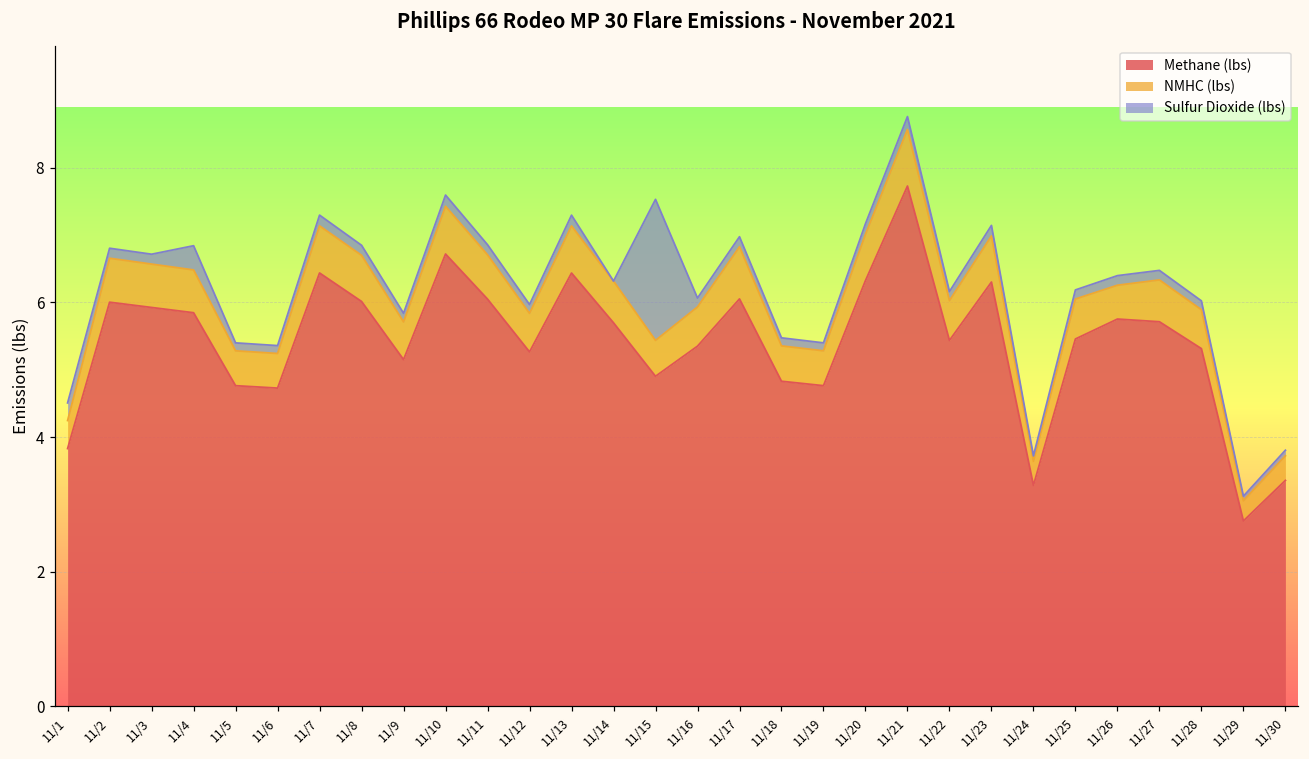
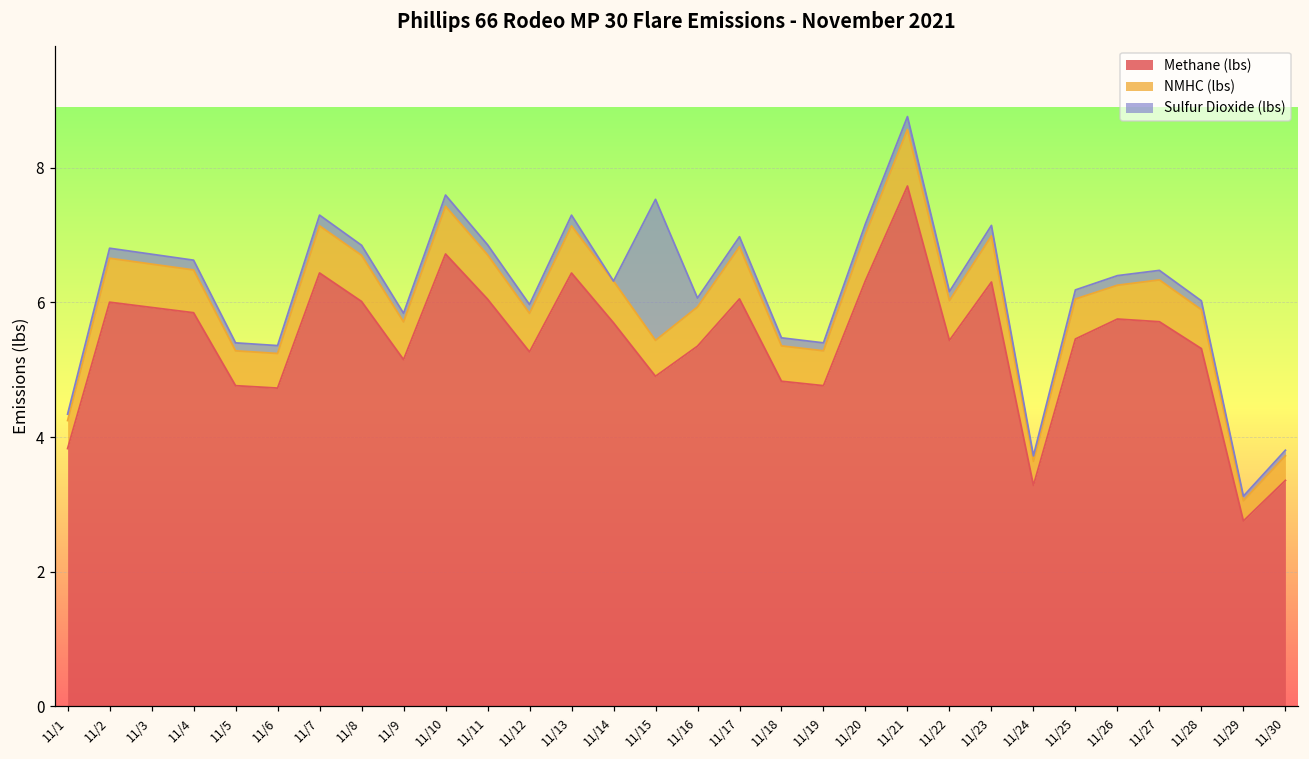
  {
    "Methane (lbs)": {
      "11/1": 3.8,
      "11/2": 6.0,
      "11/3": 5.9,
      "11/4": 5.8,
      "11/5": 4.8,
      "11/6": 4.7,
      "11/7": 6.4,
      "11/8": 6.0,
      "11/9": 5.2,
      "11/10": 6.7,
      "11/11": 6.0,
      "11/12": 5.3,
      "11/13": 6.4,
      "11/14": 5.7,
      "11/15": 4.9,
      "11/16": 5.4,
      "11/17": 6.1,
      "11/18": 4.8,
      "11/19": 4.8,
      "11/20": 6.3,
      "11/21": 7.7,
      "11/22": 5.4,
      "11/23": 6.3,
      "11/24": 3.3,
      "11/25": 5.5,
      "11/26": 5.8,
      "11/27": 5.7,
      "11/28": 5.3,
      "11/29": 2.8,
      "11/30": 3.4
    },
    "NMHC (lbs)": {
      "11/1": 0.4,
      "11/2": 0.7,
      "11/3": 0.6,
      "11/4": 0.6,
      "11/5": 0.5,
      "11/6": 0.5,
      "11/7": 0.7,
      "11/8": 0.7,
      "11/9": 0.6,
      "11/10": 0.7,
      "11/11": 0.7,
      "11/12": 0.6,
      "11/13": 0.7,
      "11/15": 0.5,
      "11/16": 0.6,
      "11/17": 0.8,
      "11/18": 0.5,
      "11/19": 0.5,
      "11/20": 0.7,
      "11/21": 0.8,
      "11/22": 0.6,
      "11/23": 0.7,
      "11/24": 0.4,
      "11/25": 0.6,
      "11/26": 0.5,
      "11/27": 0.6,
      "11/28": 0.6,
      "11/29": 0.3,
      "11/30": 0.4
    },
    "Sulfur Dioxide (lbs)": {
-     "11/1": 0.3,
+     "11/1": 0.1,
      "11/2": 0.1,
      "11/3": 0.1,
-     "11/4": 0.4,
+     "11/4": 0.1,
      "11/5": 0.1,
      "11/6": 0.1,
      "11/7": 0.2,
      "11/8": 0.1,
      "11/9": 0.1,
      "11/10": 0.2,
      "11/11": 0.1,
      "11/12": 0.1,
      "11/13": 0.2,
      "11/15": 2.1,
      "11/16": 0.1,
      "11/17": 0.1,
      "11/18": 0.1,
      "11/19": 0.1,
      "11/20": 0.2,
      "11/21": 0.2,
      "11/22": 0.1,
      "11/23": 0.2,
      "11/24": 0.1,
      "11/25": 0.1,
      "11/26": 0.1,
      "11/27": 0.1,
      "11/28": 0.1,
      "11/29": 0.1,
      "11/30": 0.1
    }
  }
